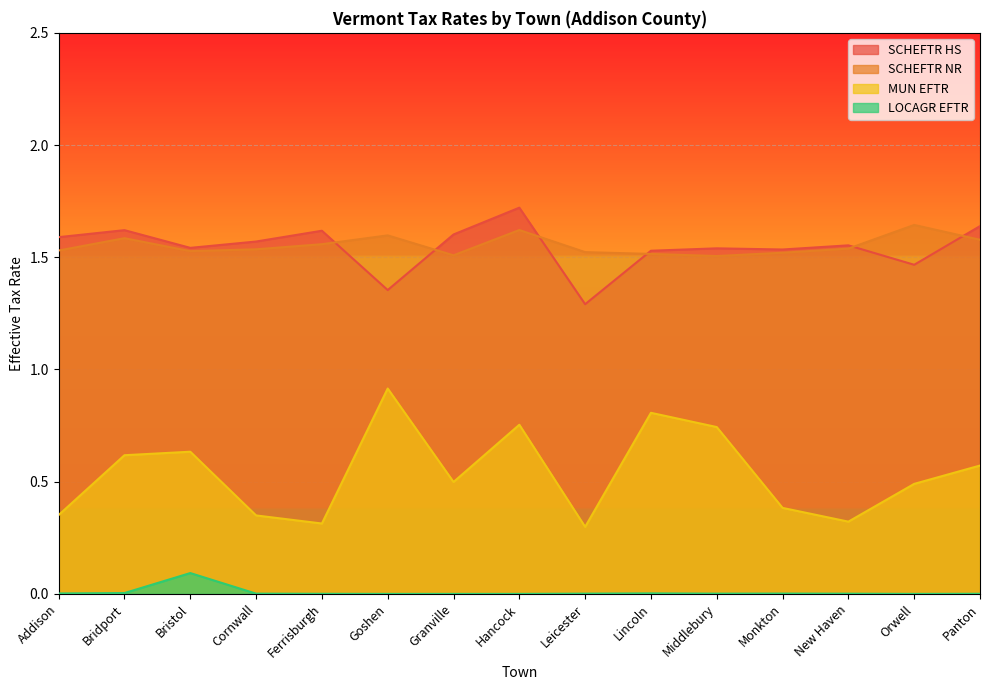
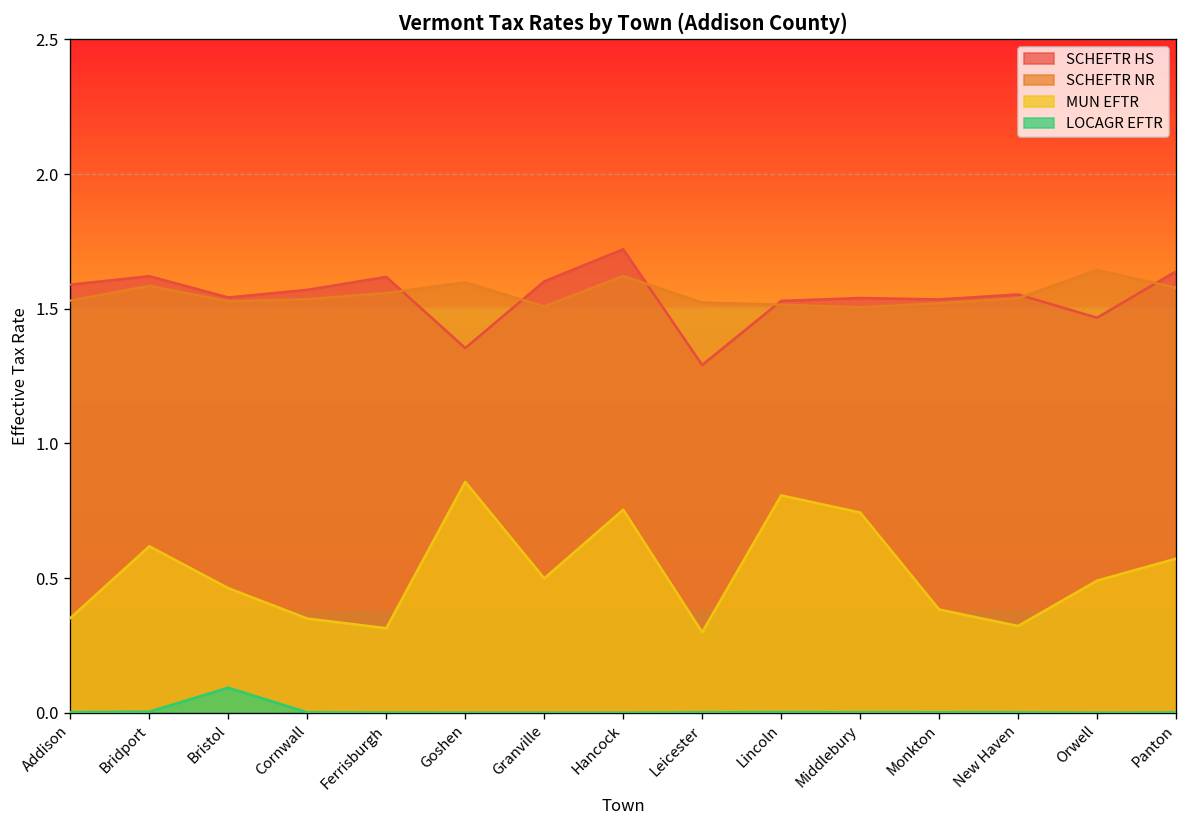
  {
    "MUN EFTR": {
      "Addison": 0.35,
      "Bridport": 0.62,
-     "Bristol": 0.63,
+     "Bristol": 0.46,
      "Cornwall": 0.35,
      "Ferrisburgh": 0.31,
-     "Goshen": 0.92,
+     "Goshen": 0.86,
      "Granville": 0.50,
      "Hancock": 0.75,
      "Leicester": 0.30,
      "Lincoln": 0.81,
      "Middlebury": 0.74,
      "Monkton": 0.38,
      "New Haven": 0.32,
      "Orwell": 0.49,
      "Panton": 0.57
    },
    "LOCAGR EFTR": {
      "Addison": 0.00,
      "Bridport": 0.00,
      "Bristol": 0.09,
      "Cornwall": 0.00,
      "Ferrisburgh": 0.00,
      "Goshen": 0.00,
      "Granville": 0.00,
      "Hancock": 0.00,
      "Leicester": 0.00,
      "Lincoln": 0.00,
      "Middlebury": 0.00,
      "Monkton": 0.00,
      "New Haven": 0.00,
      "Orwell": 0.00,
      "Panton": 0.00
    }
  }
